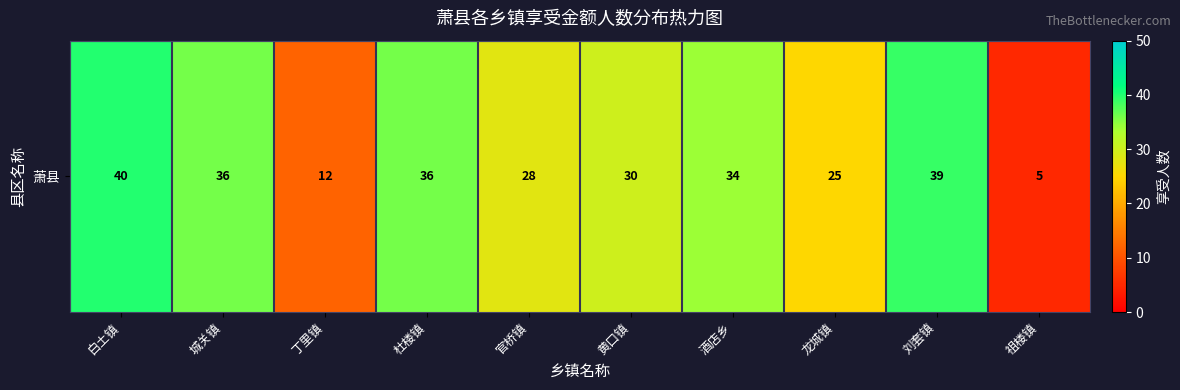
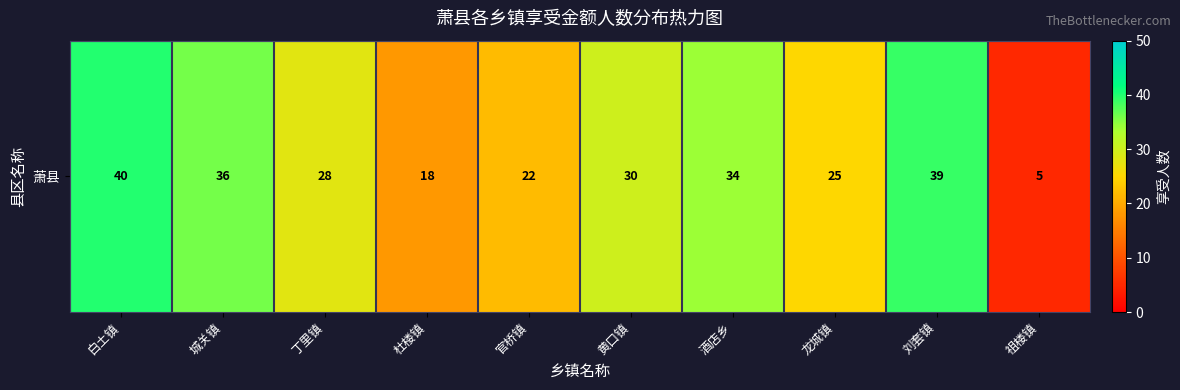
  {
    "萧县": {
      "白土镇": 40,
      "城关镇": 36,
-     "丁里镇": 12,
-     "杜楼镇": 36,
-     "官桥镇": 28,
+     "丁里镇": 28,
+     "杜楼镇": 18,
+     "官桥镇": 22,
      "黄口镇": 30,
      "酒店乡": 34,
      "龙城镇": 25,
      "刘套镇": 39,
      "祖楼镇": 5
    }
  }
